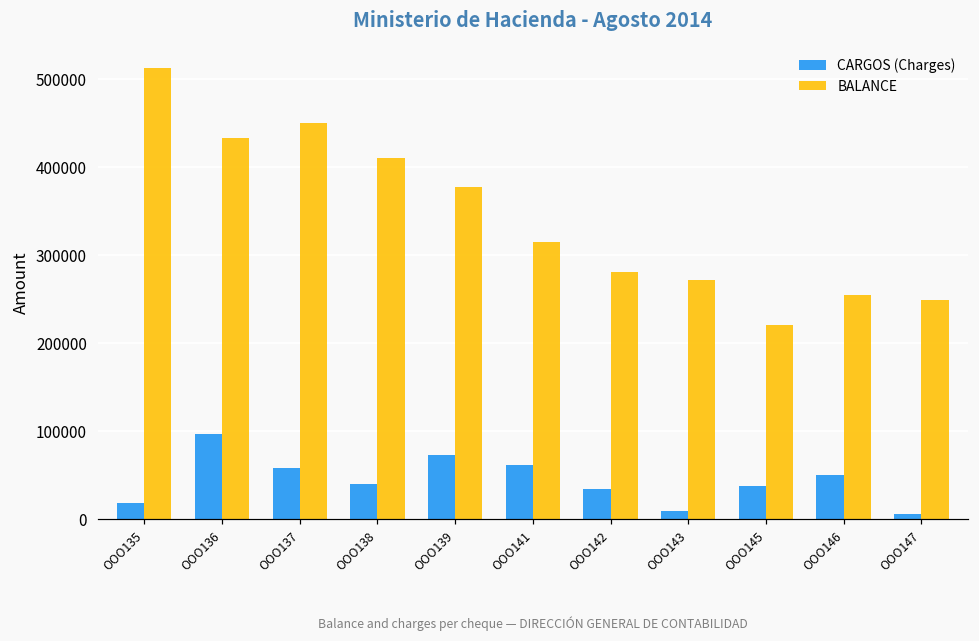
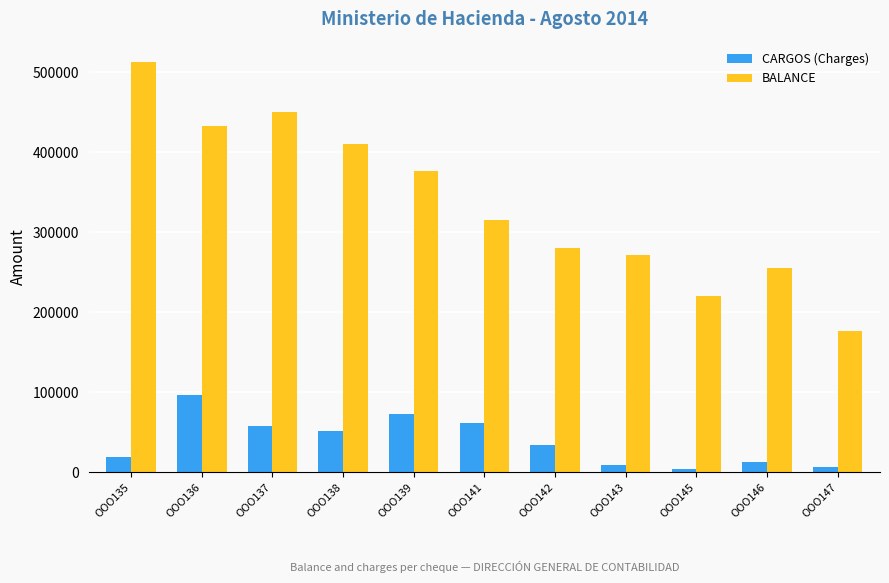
  {
    "CARGOS (Charges)": {
      "OOO135": 20000,
      "OOO136": 100000,
      "OOO137": 60000,
-     "OOO138": 40000,
+     "OOO138": 50000,
      "OOO139": 70000,
      "OOO141": 60000,
      "OOO142": 30000,
      "OOO143": 10000,
-     "OOO145": 40000,
-     "OOO146": 50000,
+     "OOO145": 0,
+     "OOO146": 10000,
      "OOO147": 10000
    },
    "BALANCE": {
      "OOO135": 510000,
      "OOO136": 430000,
      "OOO137": 450000,
      "OOO138": 410000,
      "OOO139": 380000,
      "OOO141": 310000,
      "OOO142": 280000,
      "OOO143": 270000,
      "OOO145": 220000,
      "OOO146": 250000,
-     "OOO147": 250000
+     "OOO147": 180000
    }
  }
